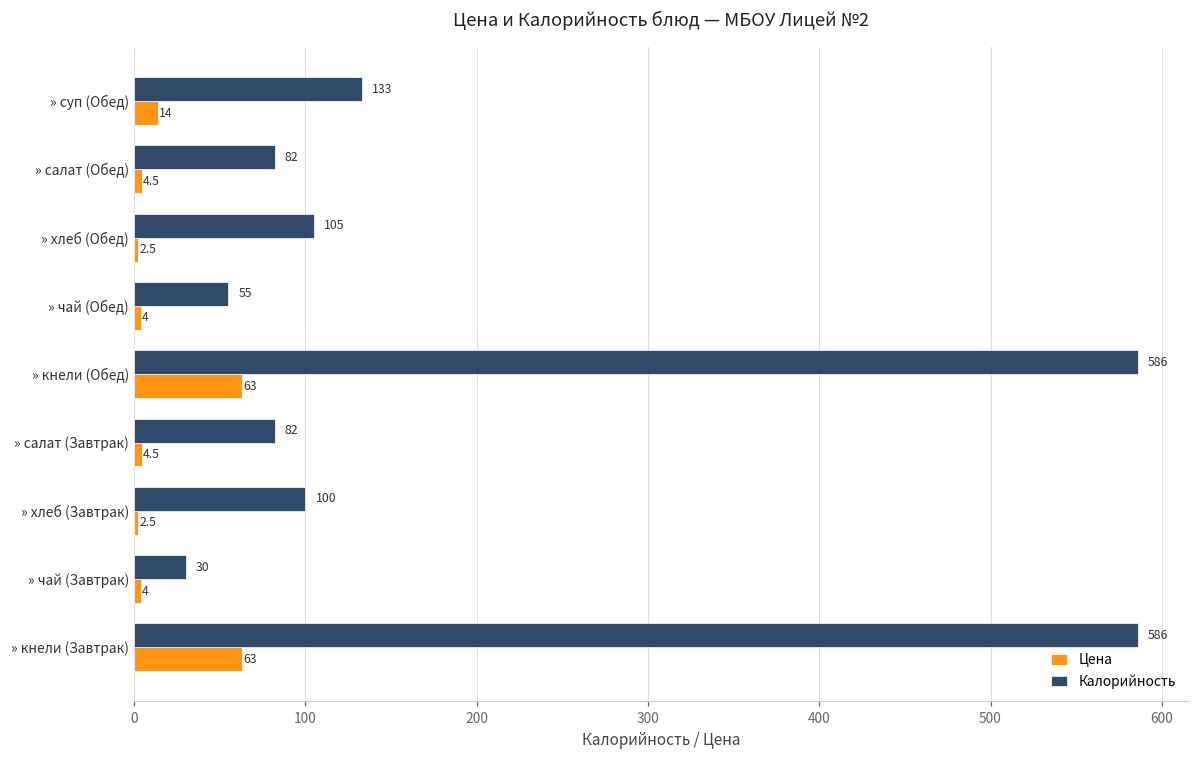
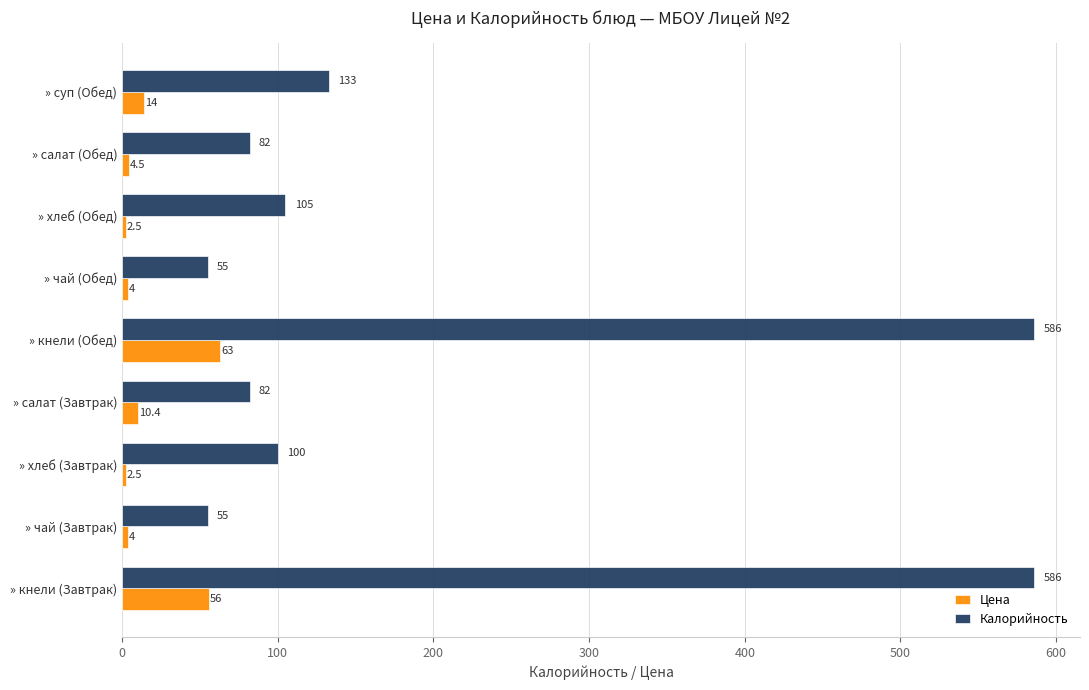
  {
    "Цена": {
      "» суп (Обед)": 14,
      "» салат (Обед)": 4.5,
      "» хлеб (Обед)": 2.5,
      "» чай (Обед)": 4,
      "» кнели (Обед)": 63,
-     "» салат (Завтрак)": 4.5,
+     "» салат (Завтрак)": 10.4,
      "» хлеб (Завтрак)": 2.5,
      "» чай (Завтрак)": 4,
-     "» кнели (Завтрак)": 63
+     "» кнели (Завтрак)": 56
    },
    "Калорийность": {
      "» суп (Обед)": 133,
      "» салат (Обед)": 82,
      "» хлеб (Обед)": 105,
      "» чай (Обед)": 55,
      "» кнели (Обед)": 586,
      "» салат (Завтрак)": 82,
      "» хлеб (Завтрак)": 100,
-     "» чай (Завтрак)": 30,
+     "» чай (Завтрак)": 55,
      "» кнели (Завтрак)": 586
    }
  }
